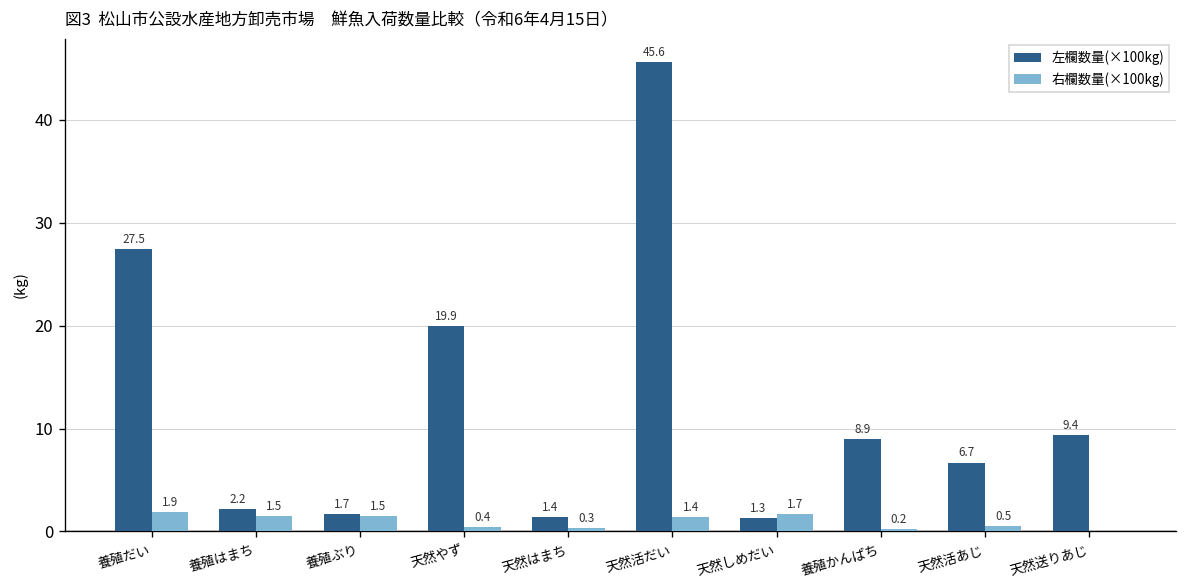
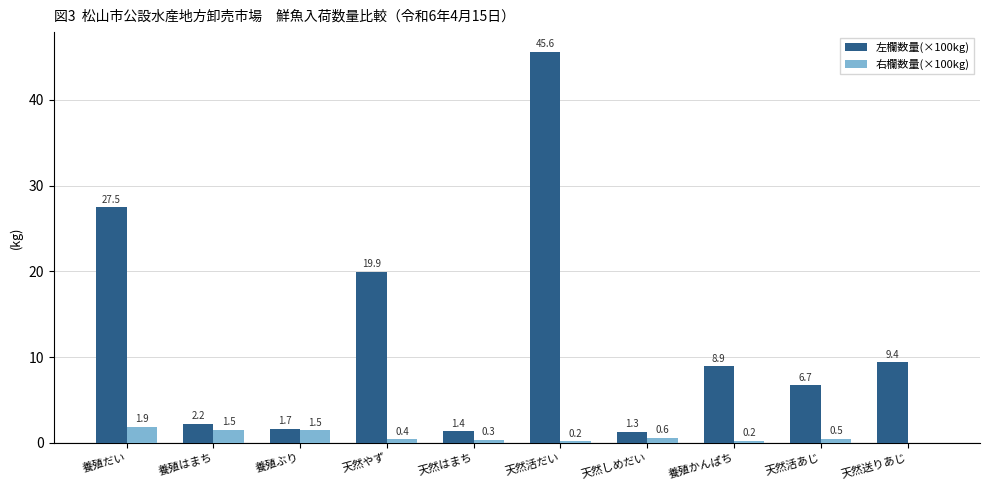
  {
    "左欄数量(×100kg)": {
      "養殖だい": 27.5,
      "養殖はまち": 2.2,
      "養殖ぶり": 1.7,
      "天然やず": 19.9,
      "天然はまち": 1.4,
      "天然活だい": 45.6,
      "天然しめだい": 1.3,
      "養殖かんぱち": 8.9,
      "天然活あじ": 6.7,
      "天然送りあじ": 9.4
    },
    "右欄数量(×100kg)": {
      "養殖だい": 1.9,
      "養殖はまち": 1.5,
      "養殖ぶり": 1.5,
      "天然やず": 0.4,
      "天然はまち": 0.3,
-     "天然活だい": 1.4,
-     "天然しめだい": 1.7,
+     "天然活だい": 0.2,
+     "天然しめだい": 0.6,
      "養殖かんぱち": 0.2,
      "天然活あじ": 0.5
    }
  }
